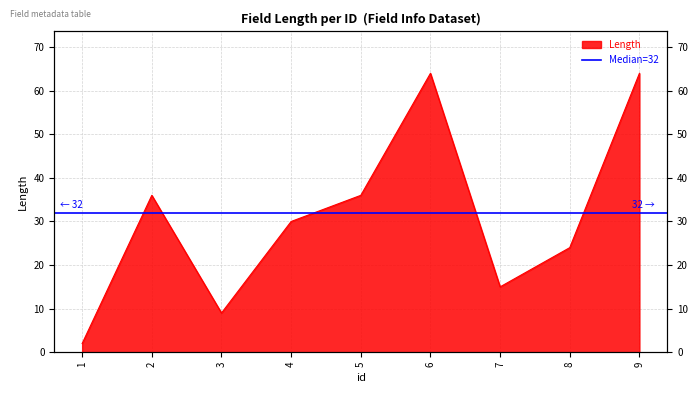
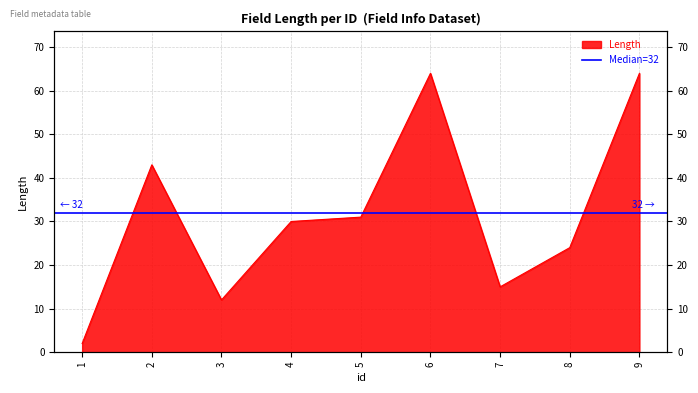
  {
    "1": 2,
-   "2": 36,
-   "3": 9,
+   "2": 43,
+   "3": 12,
    "4": 30,
-   "5": 36,
+   "5": 31,
    "6": 64,
    "7": 15,
    "8": 24,
    "9": 64
  }
